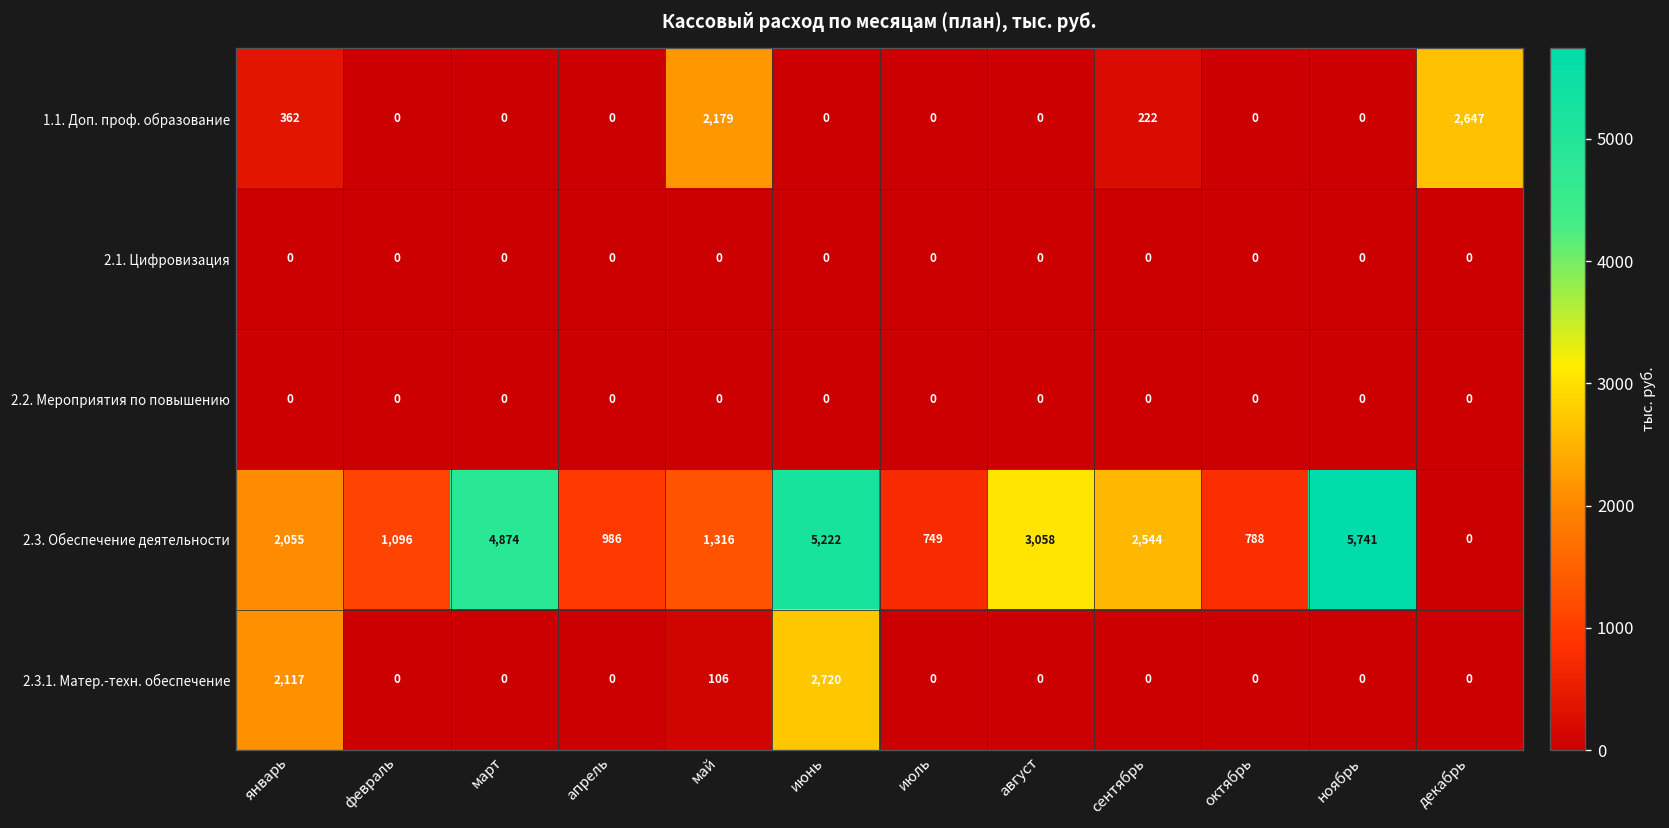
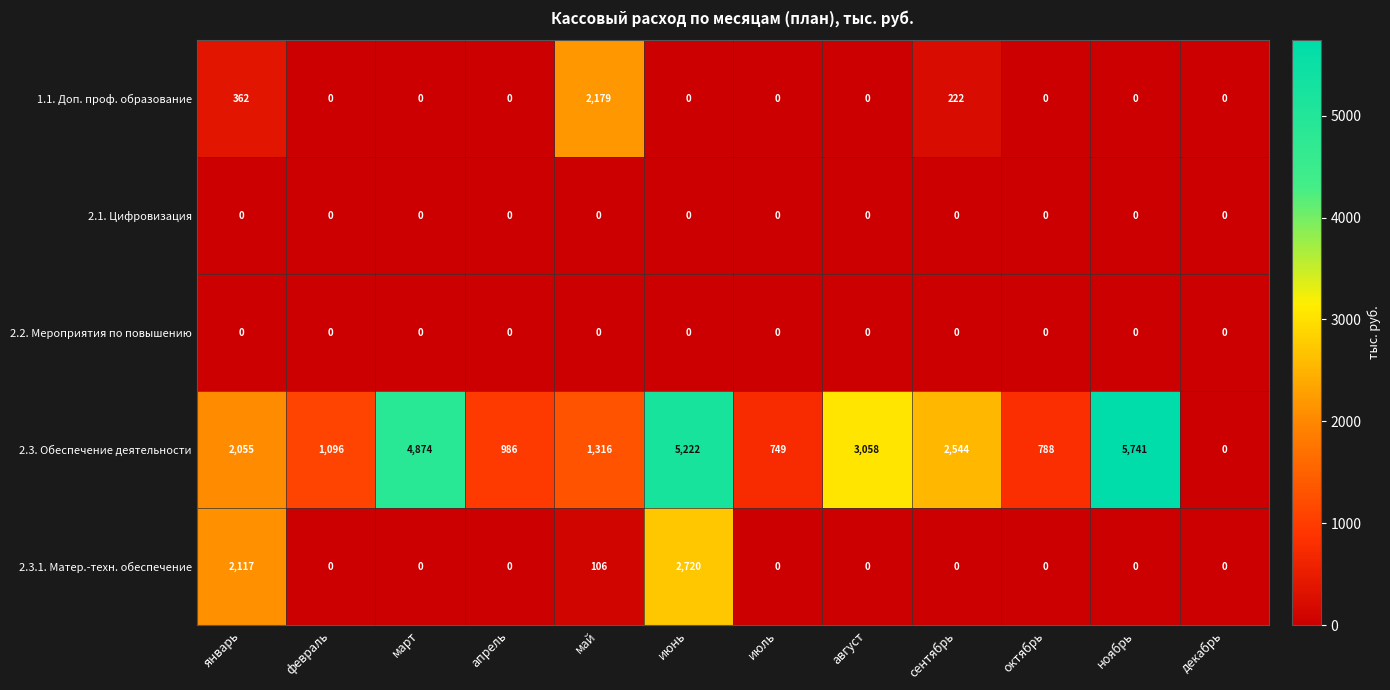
  {
    "1.1. Доп. проф. образование": {
      "январь": "362",
      "февраль": "0",
      "март": "0",
      "апрель": "0",
      "май": "2,179",
      "июнь": "0",
      "июль": "0",
      "август": "0",
      "сентябрь": "222",
      "октябрь": "0",
      "ноябрь": "0",
-     "декабрь": "2,647"
+     "декабрь": "0"
    },
    "2.1. Цифровизация": {
      "январь": "0",
      "февраль": "0",
      "март": "0",
      "апрель": "0",
      "май": "0",
      "июнь": "0",
      "июль": "0",
      "август": "0",
      "сентябрь": "0",
      "октябрь": "0",
      "ноябрь": "0",
      "декабрь": "0"
    },
    "2.2. Мероприятия по повышению": {
      "январь": "0",
      "февраль": "0",
      "март": "0",
      "апрель": "0",
      "май": "0",
      "июнь": "0",
      "июль": "0",
      "август": "0",
      "сентябрь": "0",
      "октябрь": "0",
      "ноябрь": "0",
      "декабрь": "0"
    },
    "2.3. Обеспечение деятельности": {
      "январь": "2,055",
      "февраль": "1,096",
      "март": "4,874",
      "апрель": "986",
      "май": "1,316",
      "июнь": "5,222",
      "июль": "749",
      "август": "3,058",
      "сентябрь": "2,544",
      "октябрь": "788",
      "ноябрь": "5,741",
      "декабрь": "0"
    },
    "2.3.1. Матер.-техн. обеспечение": {
      "январь": "2,117",
      "февраль": "0",
      "март": "0",
      "апрель": "0",
      "май": "106",
      "июнь": "2,720",
      "июль": "0",
      "август": "0",
      "сентябрь": "0",
      "октябрь": "0",
      "ноябрь": "0",
      "декабрь": "0"
    }
  }
